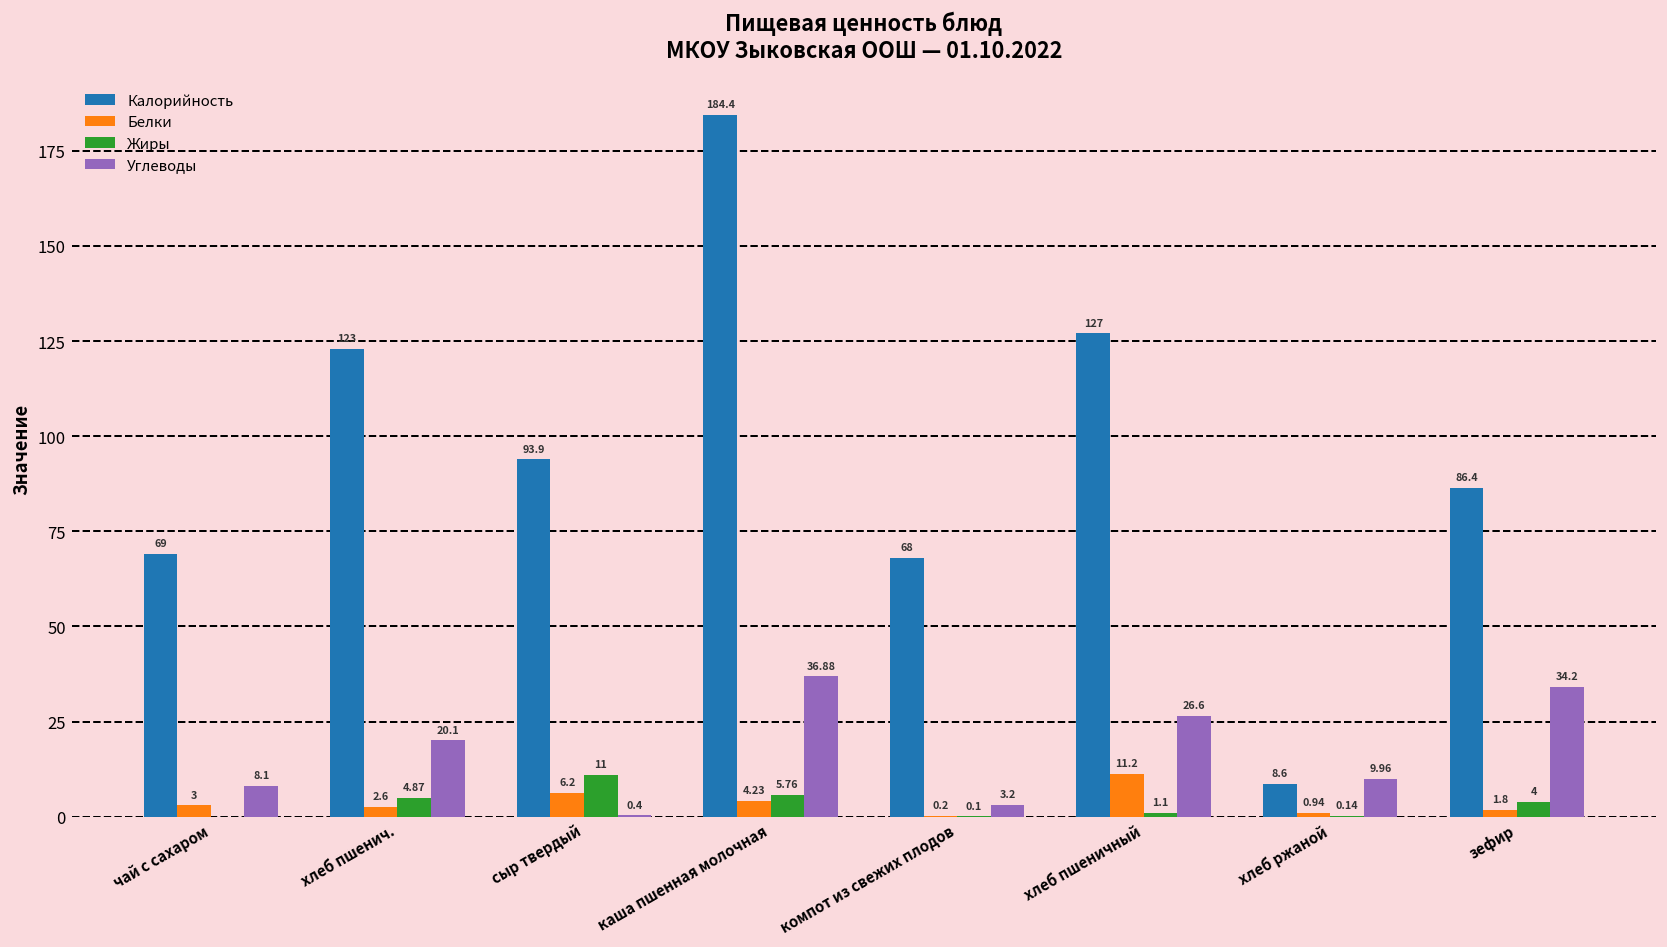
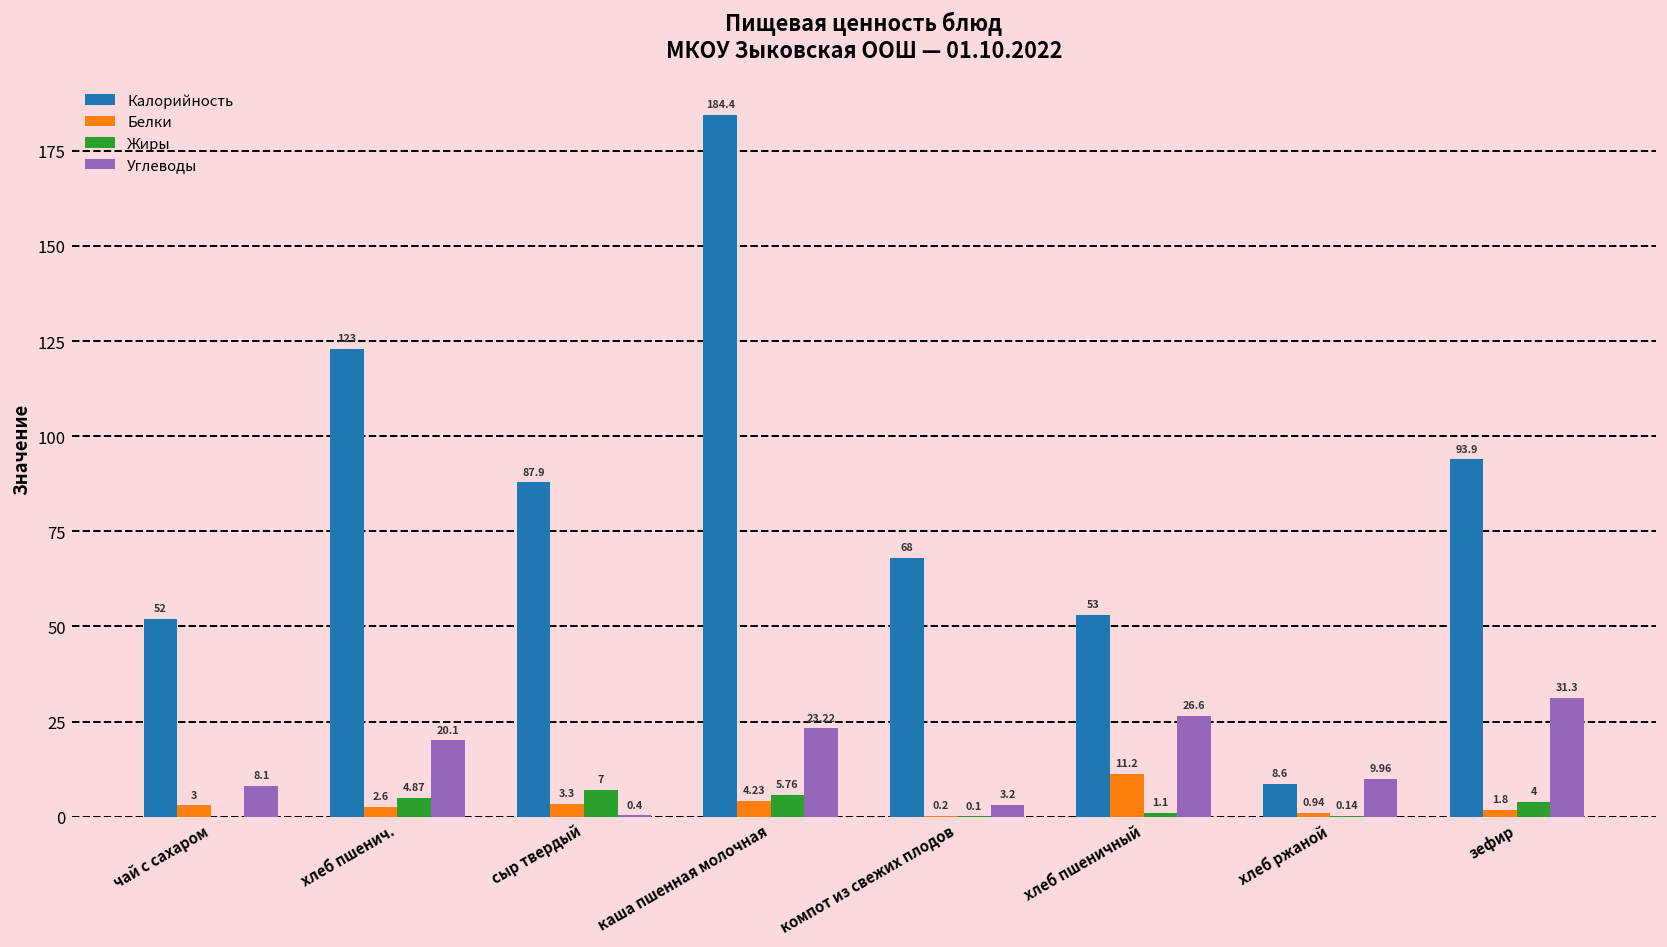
  {
    "Калорийность": {
-     "чай с сахаром": 69,
+     "чай с сахаром": 52,
      "хлеб пшенич.": 123,
-     "сыр твердый": 93.9,
+     "сыр твердый": 87.9,
      "каша пшенная молочная": 184.4,
      "компот из свежих плодов": 68,
-     "хлеб пшеничный": 127,
+     "хлеб пшеничный": 53,
      "хлеб ржаной": 8.6,
-     "зефир": 86.4
+     "зефир": 93.9
    },
    "Белки": {
      "чай с сахаром": 3,
      "хлеб пшенич.": 2.6,
-     "сыр твердый": 6.2,
+     "сыр твердый": 3.3,
      "каша пшенная молочная": 4.23,
      "компот из свежих плодов": 0.2,
      "хлеб пшеничный": 11.2,
      "хлеб ржаной": 0.94,
      "зефир": 1.8
    },
    "Жиры": {
      "хлеб пшенич.": 4.87,
-     "сыр твердый": 11,
+     "сыр твердый": 7,
      "каша пшенная молочная": 5.76,
      "компот из свежих плодов": 0.1,
      "хлеб пшеничный": 1.1,
      "хлеб ржаной": 0.14,
      "зефир": 4
    },
    "Углеводы": {
      "чай с сахаром": 8.1,
      "хлеб пшенич.": 20.1,
      "сыр твердый": 0.4,
-     "каша пшенная молочная": 36.88,
+     "каша пшенная молочная": 23.22,
      "компот из свежих плодов": 3.2,
      "хлеб пшеничный": 26.6,
      "хлеб ржаной": 9.96,
-     "зефир": 34.2
+     "зефир": 31.3
    }
  }
